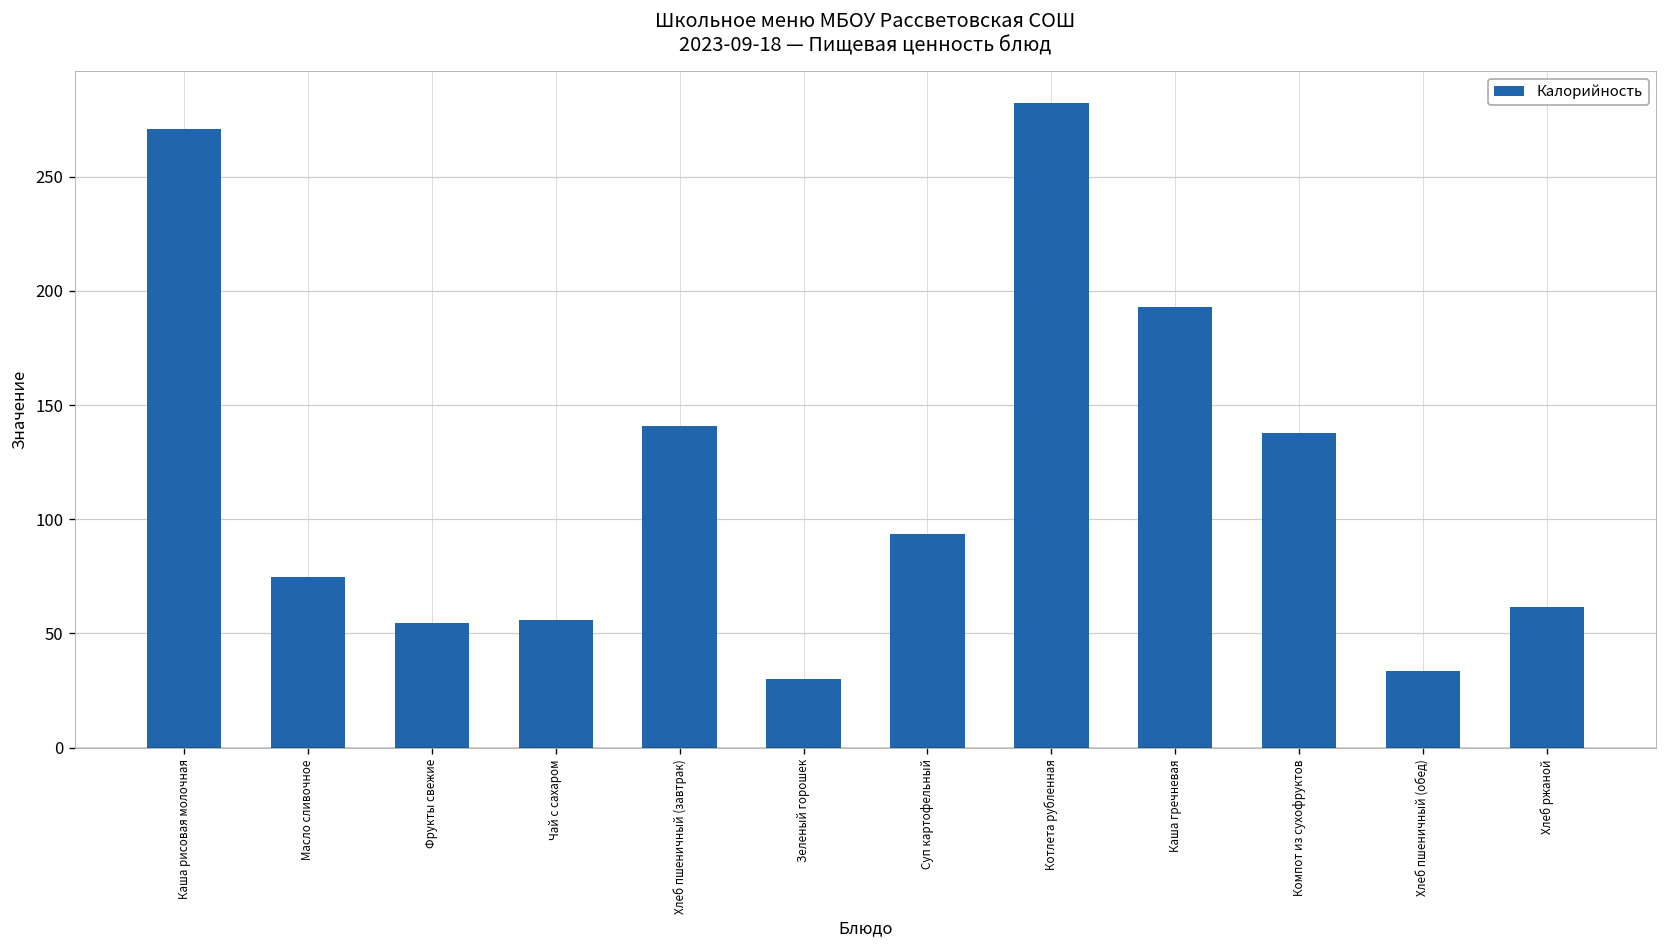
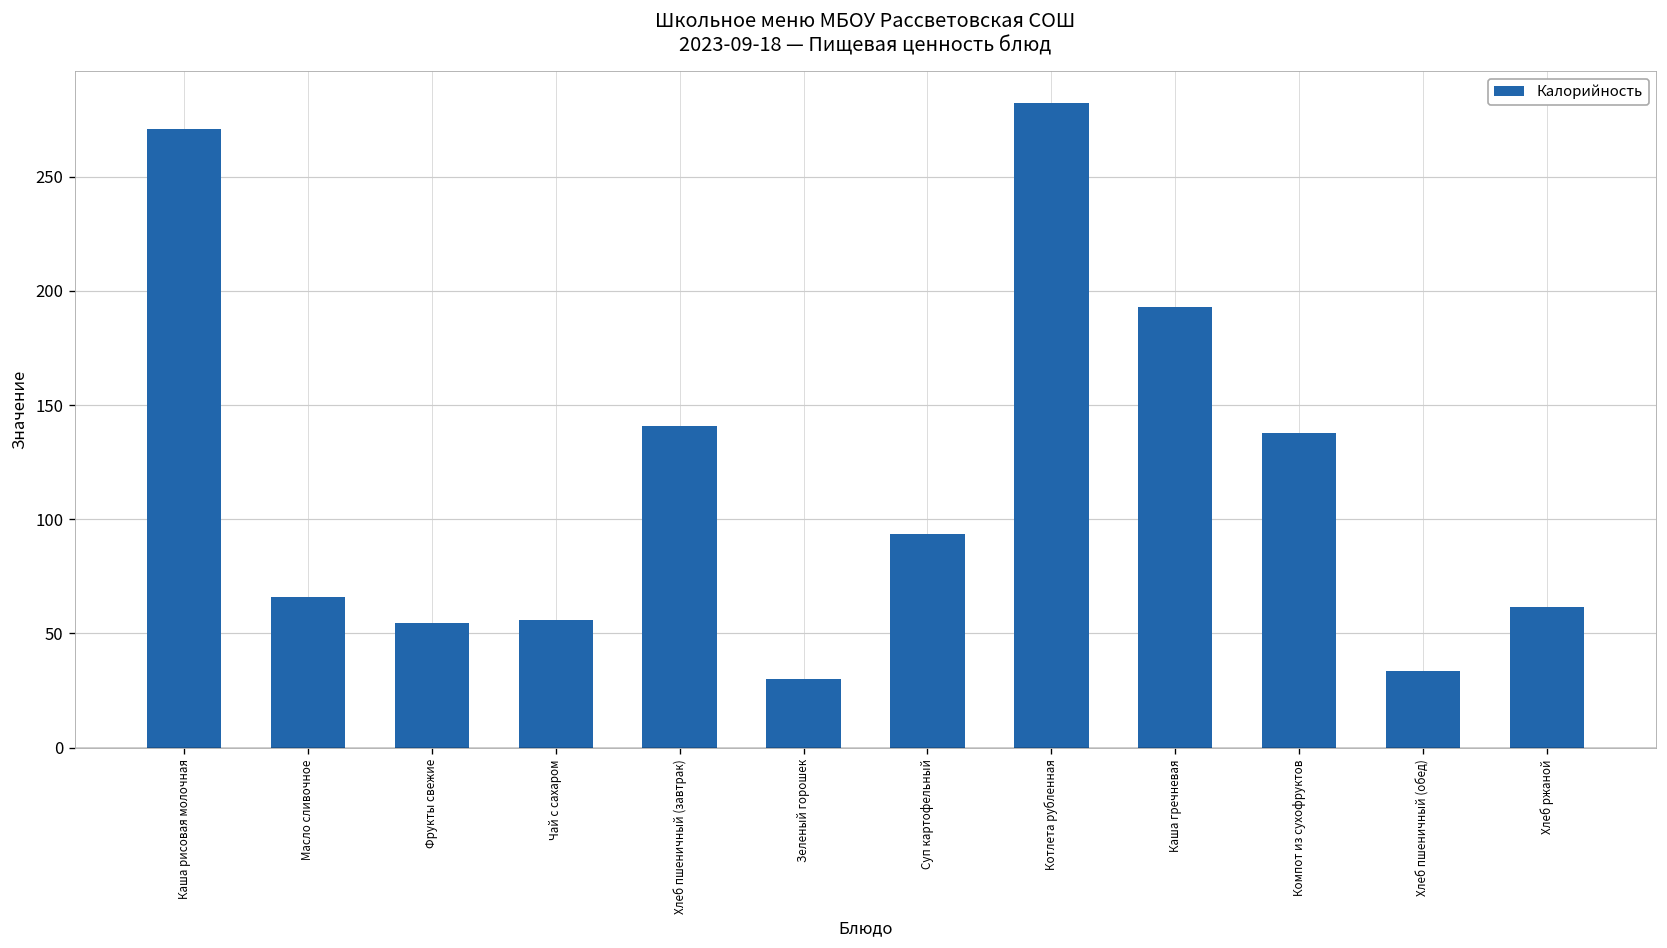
  {
    "Каша рисовая молочная": 271,
-   "Масло сливочное": 75,
+   "Масло сливочное": 66,
    "Фрукты свежие": 55,
    "Чай с сахаром": 56,
    "Хлеб пшеничный (завтрак)": 141,
    "Зеленый горошек": 30,
    "Суп картофельный": 94,
    "Котлета рубленная": 282,
    "Каша гречневая": 193,
    "Компот из сухофруктов": 138,
    "Хлеб пшеничный (обед)": 33,
    "Хлеб ржаной": 62
  }
